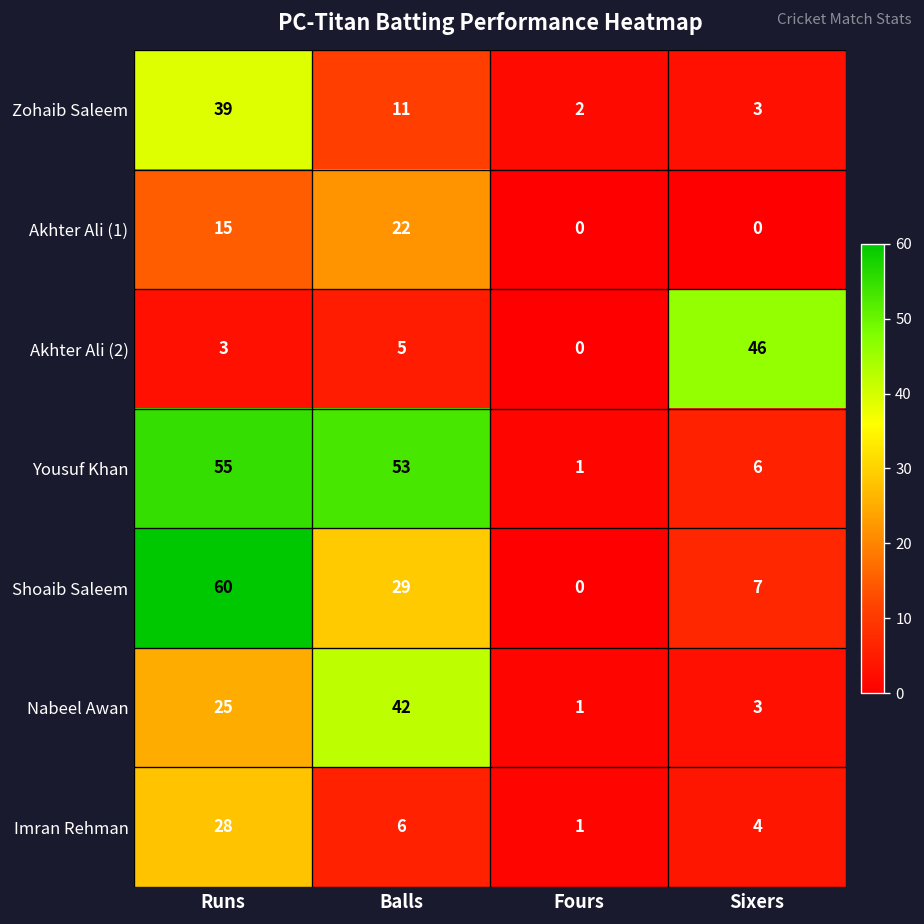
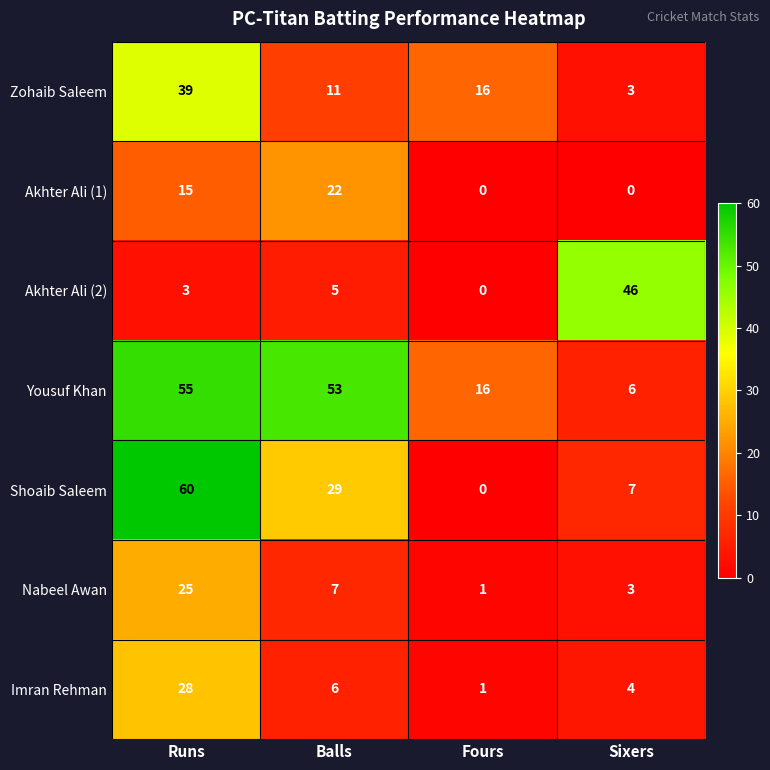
  {
    "Zohaib Saleem": {
      "Runs": 39,
      "Balls": 11,
-     "Fours": 2,
+     "Fours": 16,
      "Sixers": 3
    },
    "Akhter Ali (1)": {
      "Runs": 15,
      "Balls": 22,
      "Fours": 0,
      "Sixers": 0
    },
    "Akhter Ali (2)": {
      "Runs": 3,
      "Balls": 5,
      "Fours": 0,
      "Sixers": 46
    },
    "Yousuf Khan": {
      "Runs": 55,
      "Balls": 53,
-     "Fours": 1,
+     "Fours": 16,
      "Sixers": 6
    },
    "Shoaib Saleem": {
      "Runs": 60,
      "Balls": 29,
      "Fours": 0,
      "Sixers": 7
    },
    "Nabeel Awan": {
      "Runs": 25,
-     "Balls": 42,
+     "Balls": 7,
      "Fours": 1,
      "Sixers": 3
    },
    "Imran Rehman": {
      "Runs": 28,
      "Balls": 6,
      "Fours": 1,
      "Sixers": 4
    }
  }
